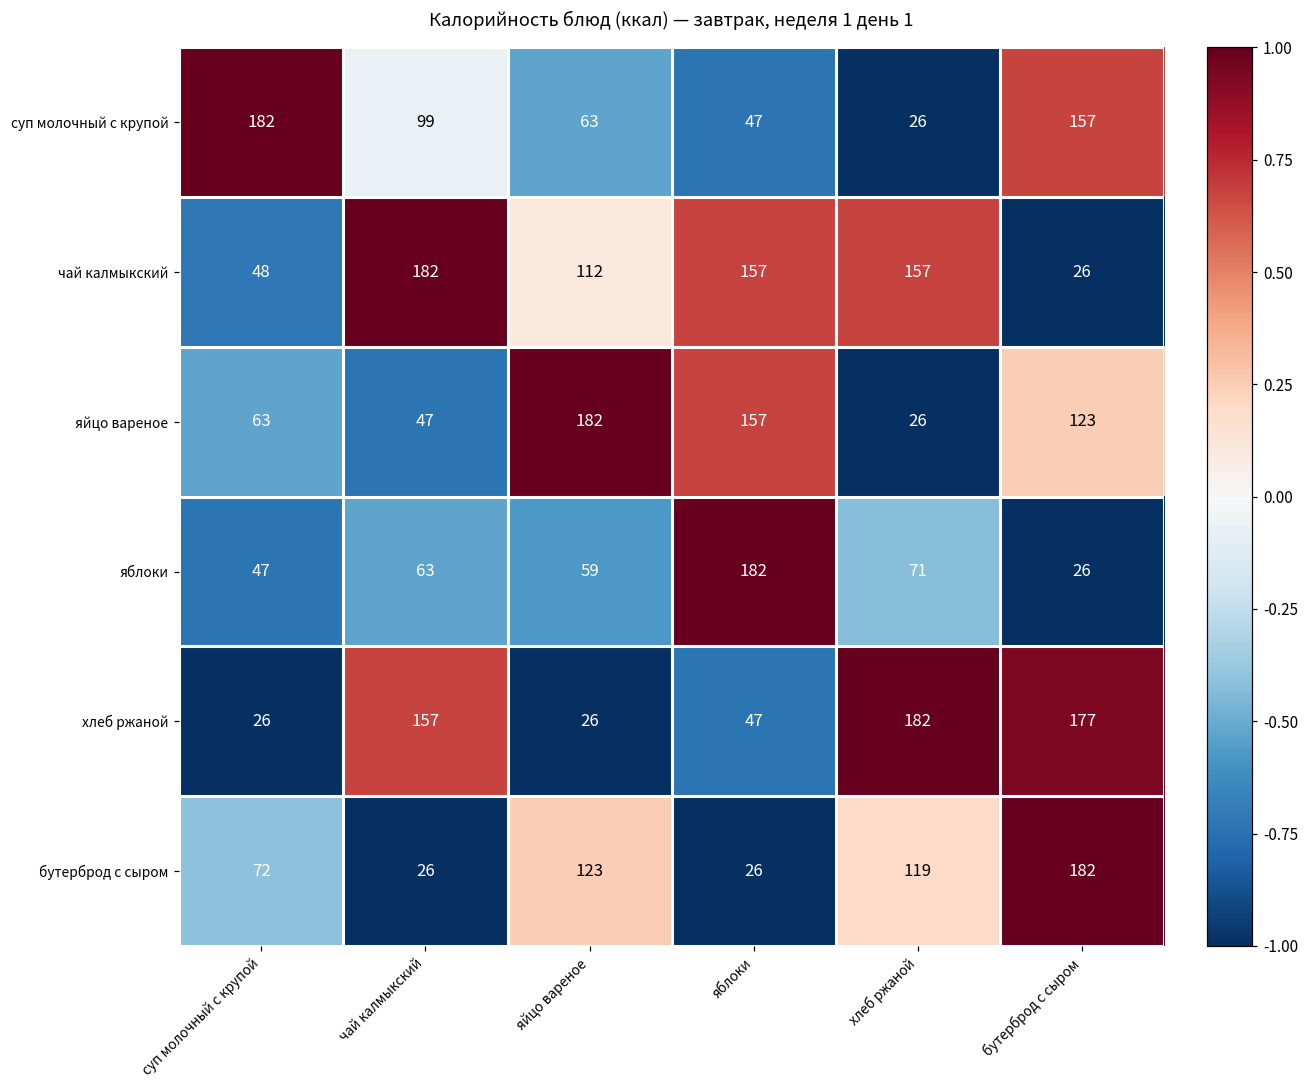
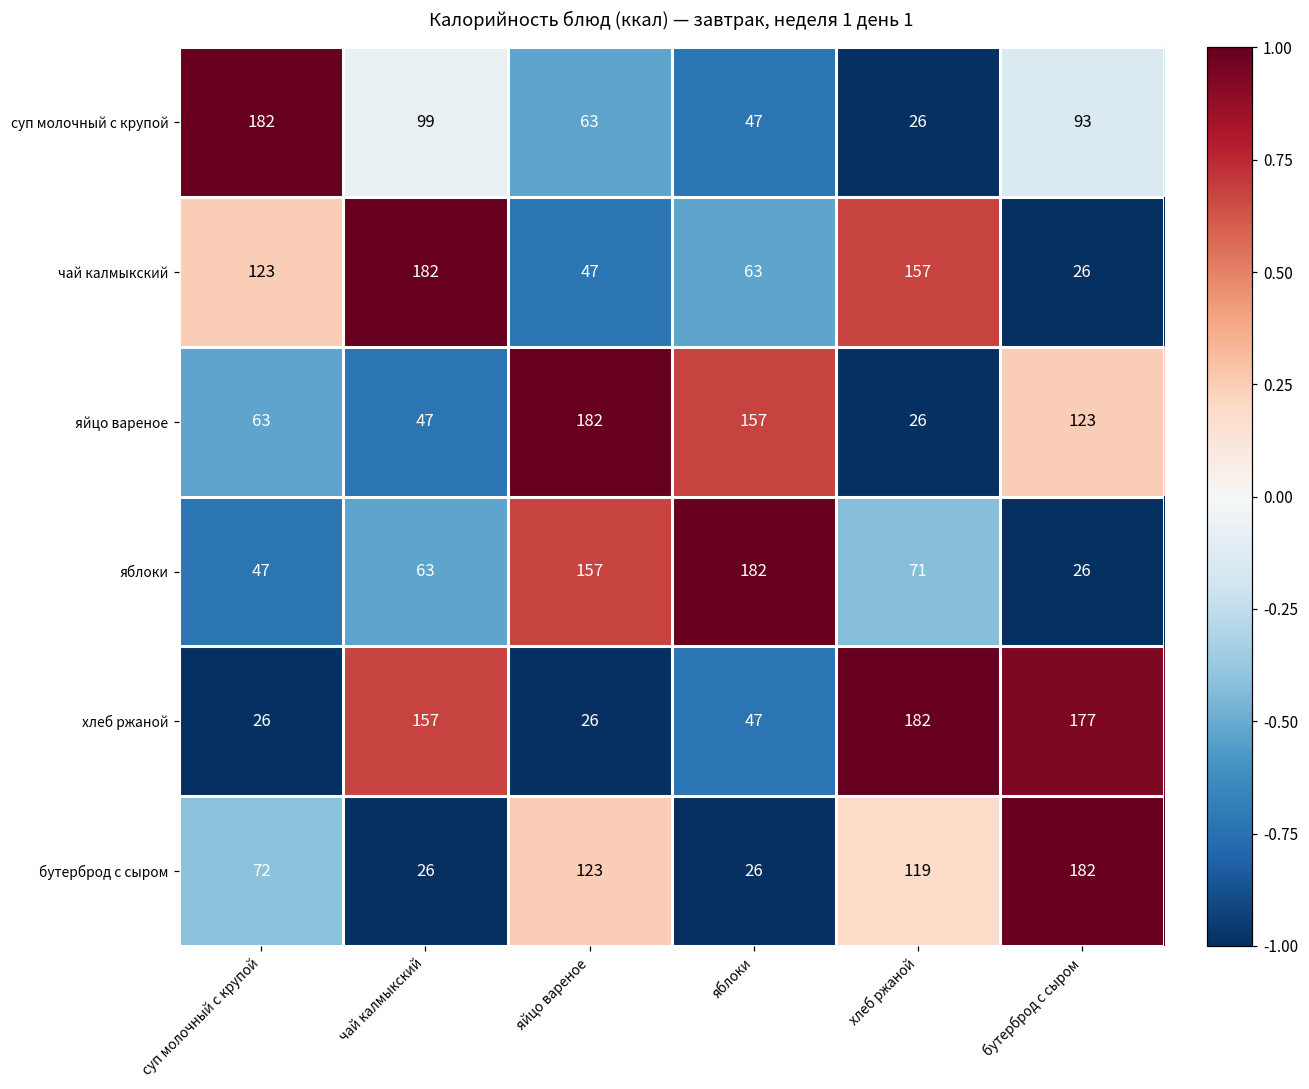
  {
    "суп молочный с крупой": {
      "суп молочный с крупой": 182,
      "чай калмыкский": 99,
      "яйцо вареное": 63,
      "яблоки": 47,
      "хлеб ржаной": 26,
-     "бутерброд с сыром": 157
+     "бутерброд с сыром": 93
    },
    "чай калмыкский": {
-     "суп молочный с крупой": 48,
+     "суп молочный с крупой": 123,
      "чай калмыкский": 182,
-     "яйцо вареное": 112,
-     "яблоки": 157,
+     "яйцо вареное": 47,
+     "яблоки": 63,
      "хлеб ржаной": 157,
      "бутерброд с сыром": 26
    },
    "яйцо вареное": {
      "суп молочный с крупой": 63,
      "чай калмыкский": 47,
      "яйцо вареное": 182,
      "яблоки": 157,
      "хлеб ржаной": 26,
      "бутерброд с сыром": 123
    },
    "яблоки": {
      "суп молочный с крупой": 47,
      "чай калмыкский": 63,
-     "яйцо вареное": 59,
+     "яйцо вареное": 157,
      "яблоки": 182,
      "хлеб ржаной": 71,
      "бутерброд с сыром": 26
    },
    "хлеб ржаной": {
      "суп молочный с крупой": 26,
      "чай калмыкский": 157,
      "яйцо вареное": 26,
      "яблоки": 47,
      "хлеб ржаной": 182,
      "бутерброд с сыром": 177
    },
    "бутерброд с сыром": {
      "суп молочный с крупой": 72,
      "чай калмыкский": 26,
      "яйцо вареное": 123,
      "яблоки": 26,
      "хлеб ржаной": 119,
      "бутерброд с сыром": 182
    }
  }
